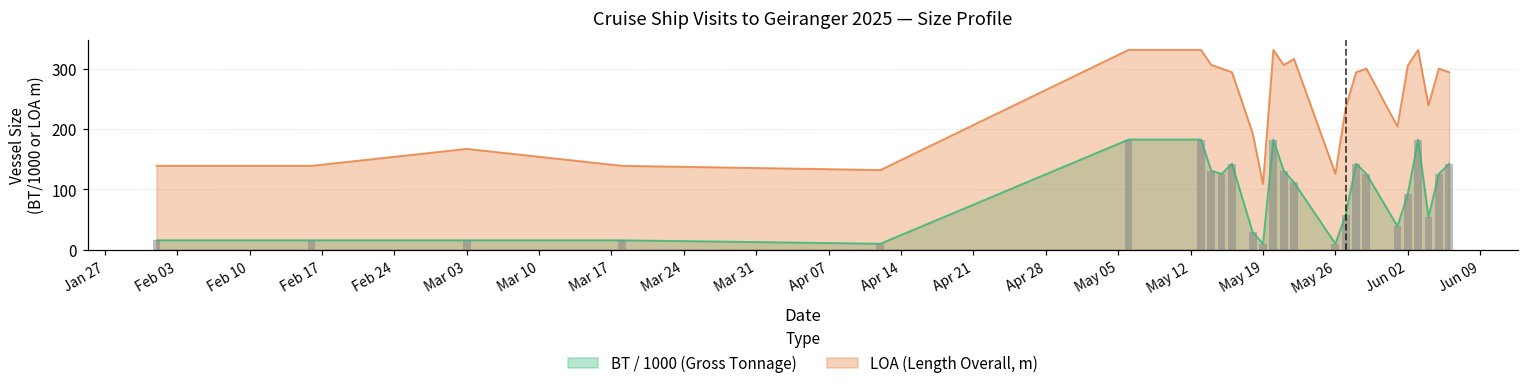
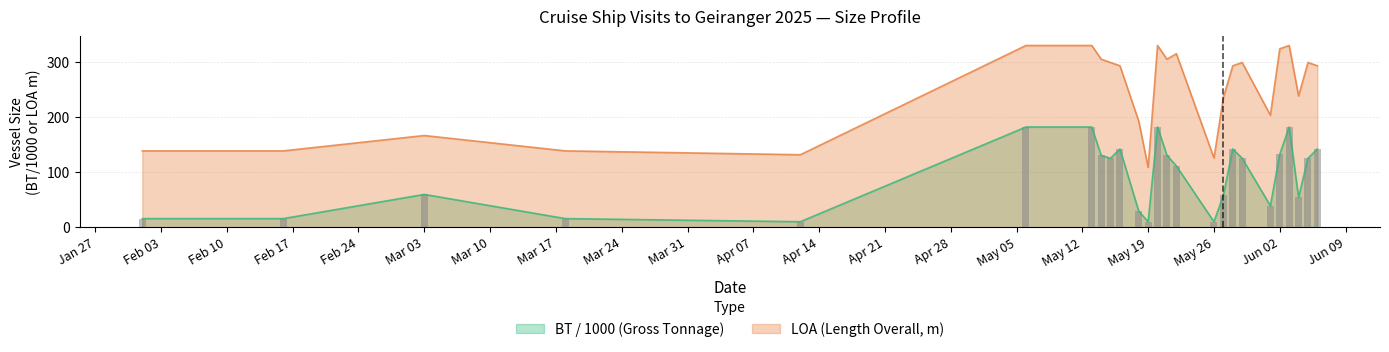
  {
    "BT / 1000 (Gross Tonnage)": {
-     "Mar 03": 20,
+     "Mar 03": 60,
      "May 19": 10,
      "May 26": 10,
-     "Jun 02": 90
+     "Jun 02": 130
    },
    "LOA (Length Overall, m)": {
      "Mar 03": 170,
      "May 19": 110,
      "May 26": 130,
-     "Jun 02": 310
+     "Jun 02": 330
    }
  }
